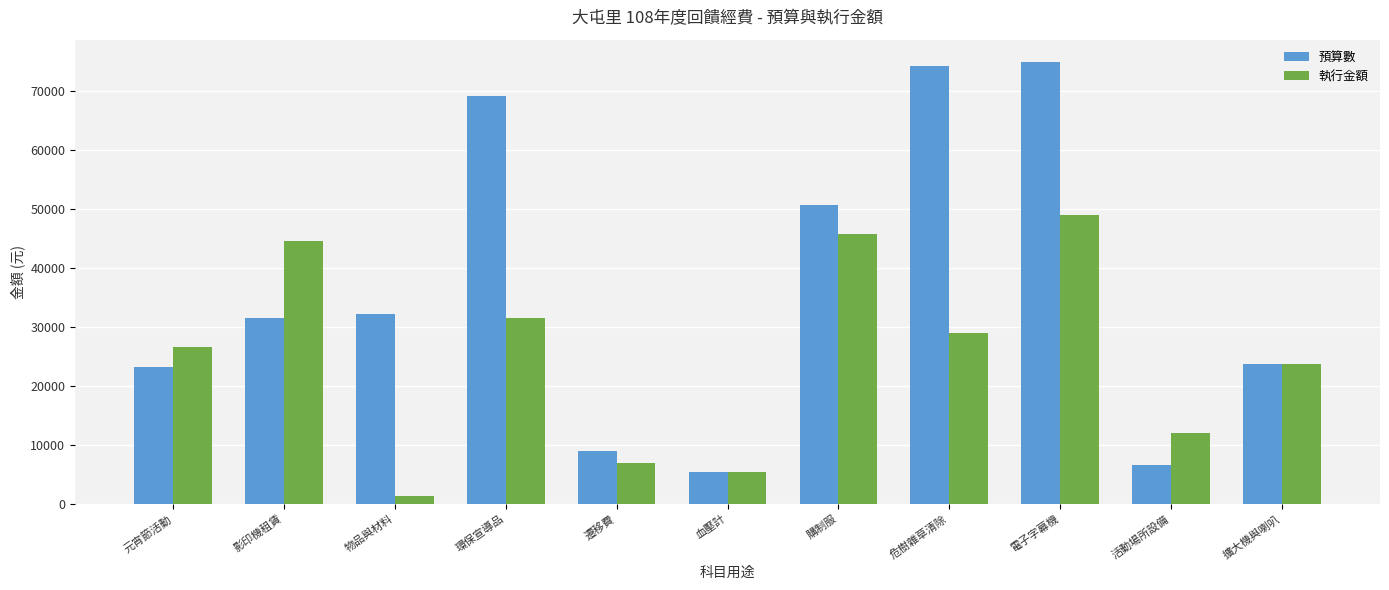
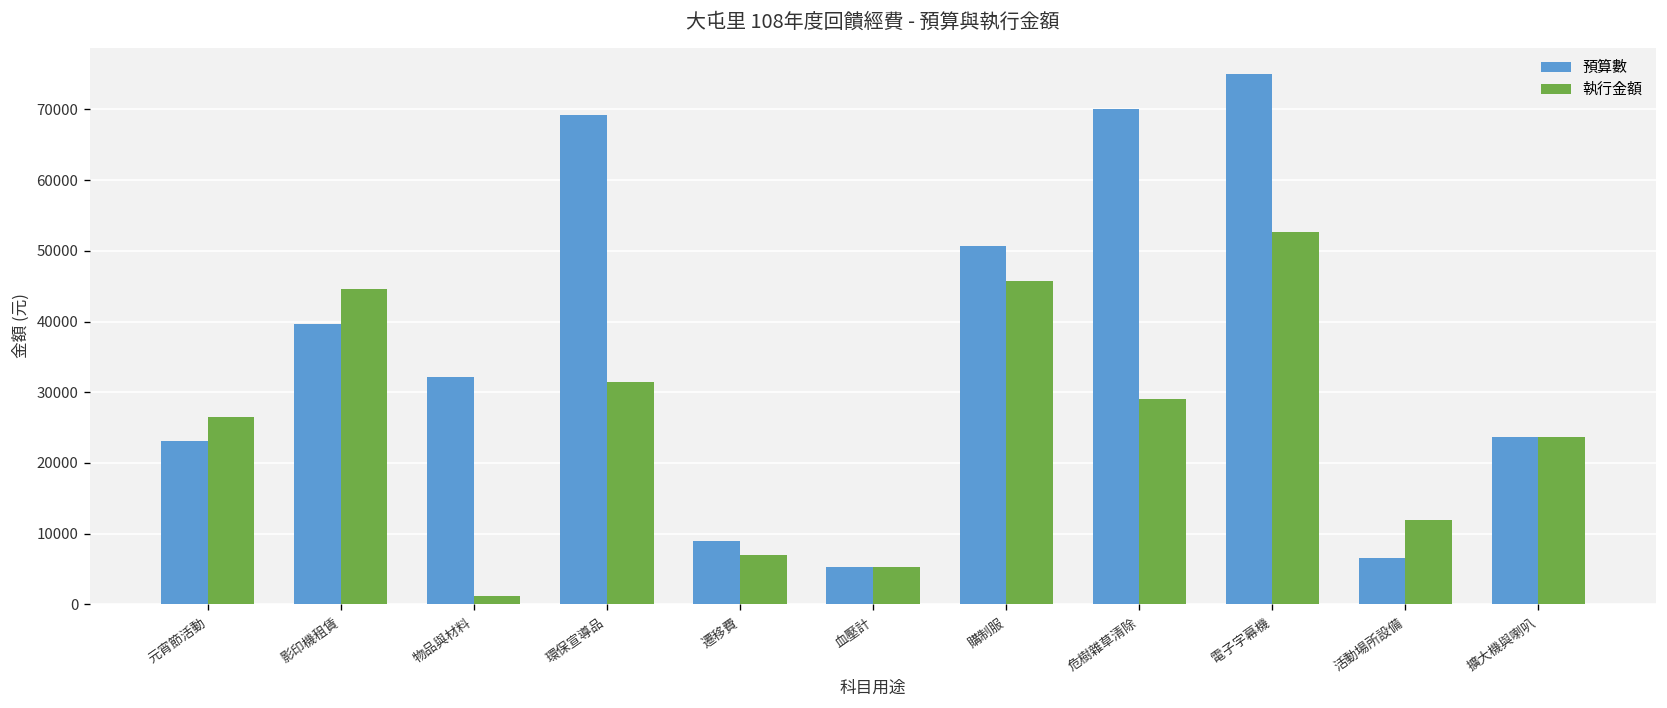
  {
    "預算數": {
      "元宵節活動": 23000,
-     "影印機租賃": 32000,
+     "影印機租賃": 40000,
      "物品與材料": 32000,
      "環保宣導品": 69000,
      "遷移費": 9000,
      "血壓計": 5000,
      "購制服": 51000,
-     "危樹雜草清除": 74000,
+     "危樹雜草清除": 70000,
      "電子字幕機": 75000,
      "活動場所設備": 7000,
      "擴大機與喇叭": 24000
    },
    "執行金額": {
      "元宵節活動": 27000,
      "影印機租賃": 45000,
      "物品與材料": 1000,
      "環保宣導品": 32000,
      "遷移費": 7000,
      "血壓計": 5000,
      "購制服": 46000,
      "危樹雜草清除": 29000,
-     "電子字幕機": 49000,
+     "電子字幕機": 53000,
      "活動場所設備": 12000,
      "擴大機與喇叭": 24000
    }
  }
